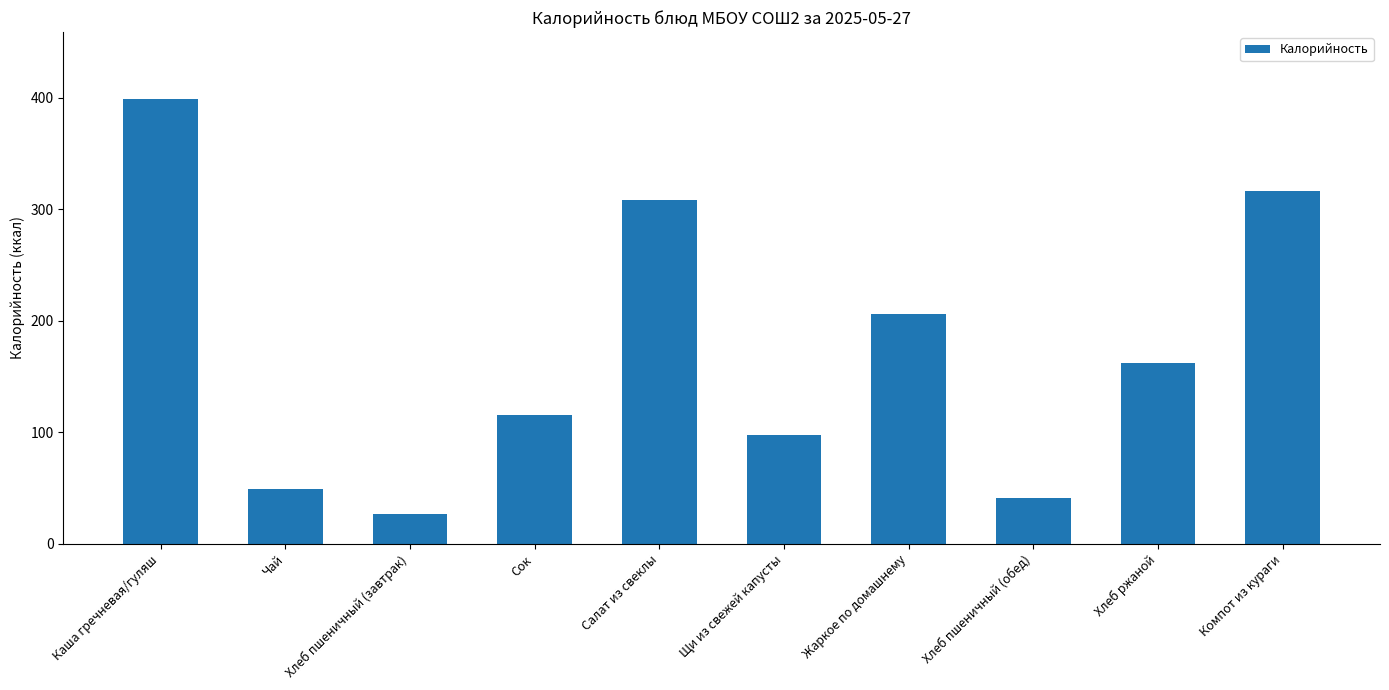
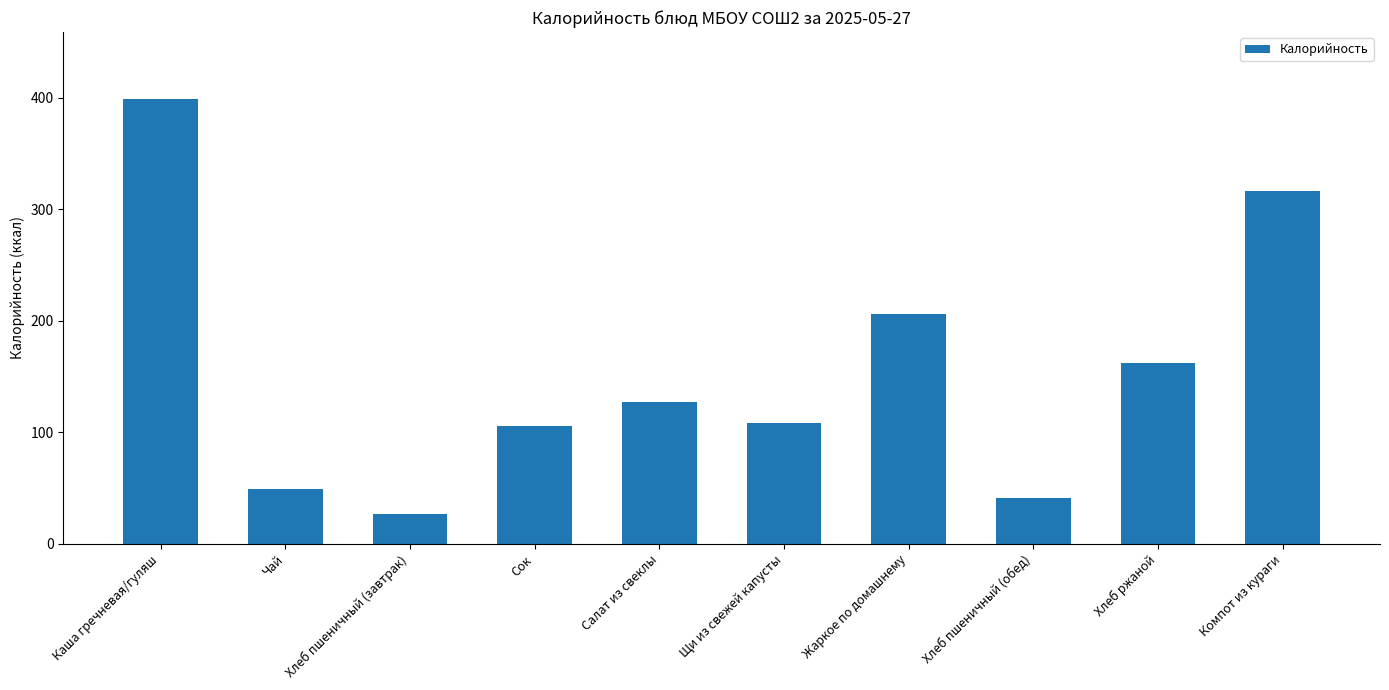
  {
    "Каша гречневая/гуляш": 399,
    "Чай": 49,
    "Хлеб пшеничный (завтрак)": 27,
-   "Сок": 116,
-   "Салат из свеклы": 308,
-   "Щи из свежей капусты": 98,
+   "Сок": 106,
+   "Салат из свеклы": 127,
+   "Щи из свежей капусты": 108,
    "Жаркое по домашнему": 206,
    "Хлеб пшеничный (обед)": 41,
    "Хлеб ржаной": 162,
    "Компот из кураги": 316
  }
